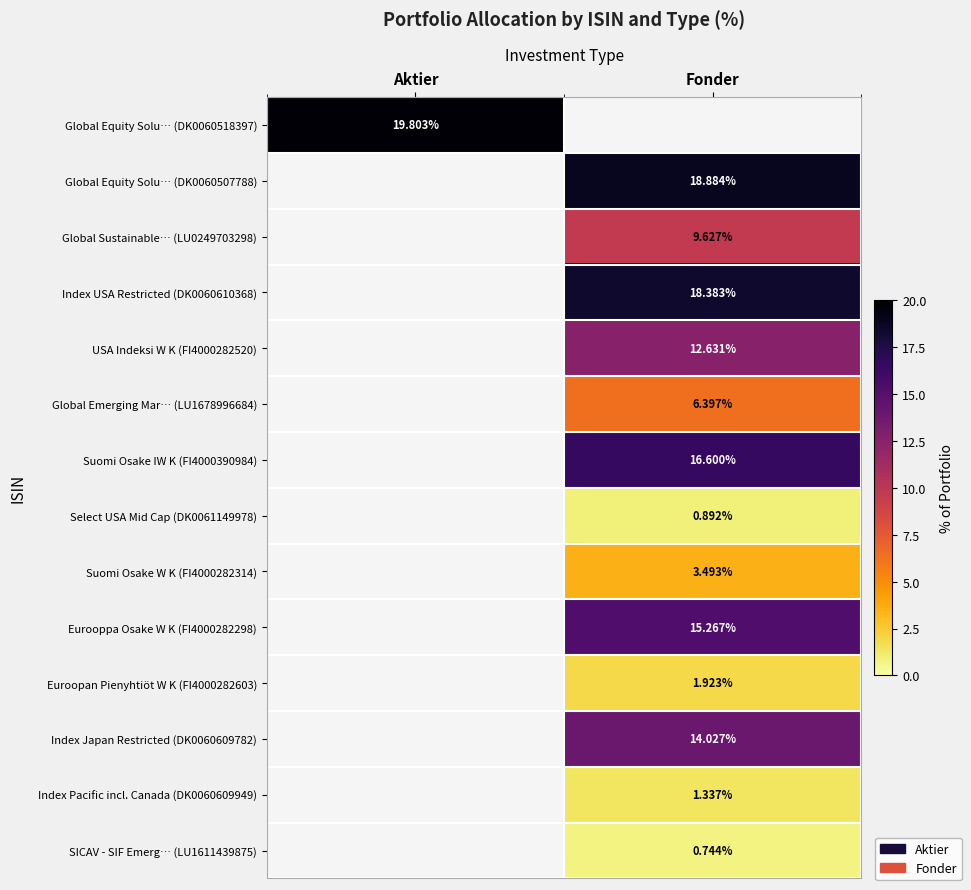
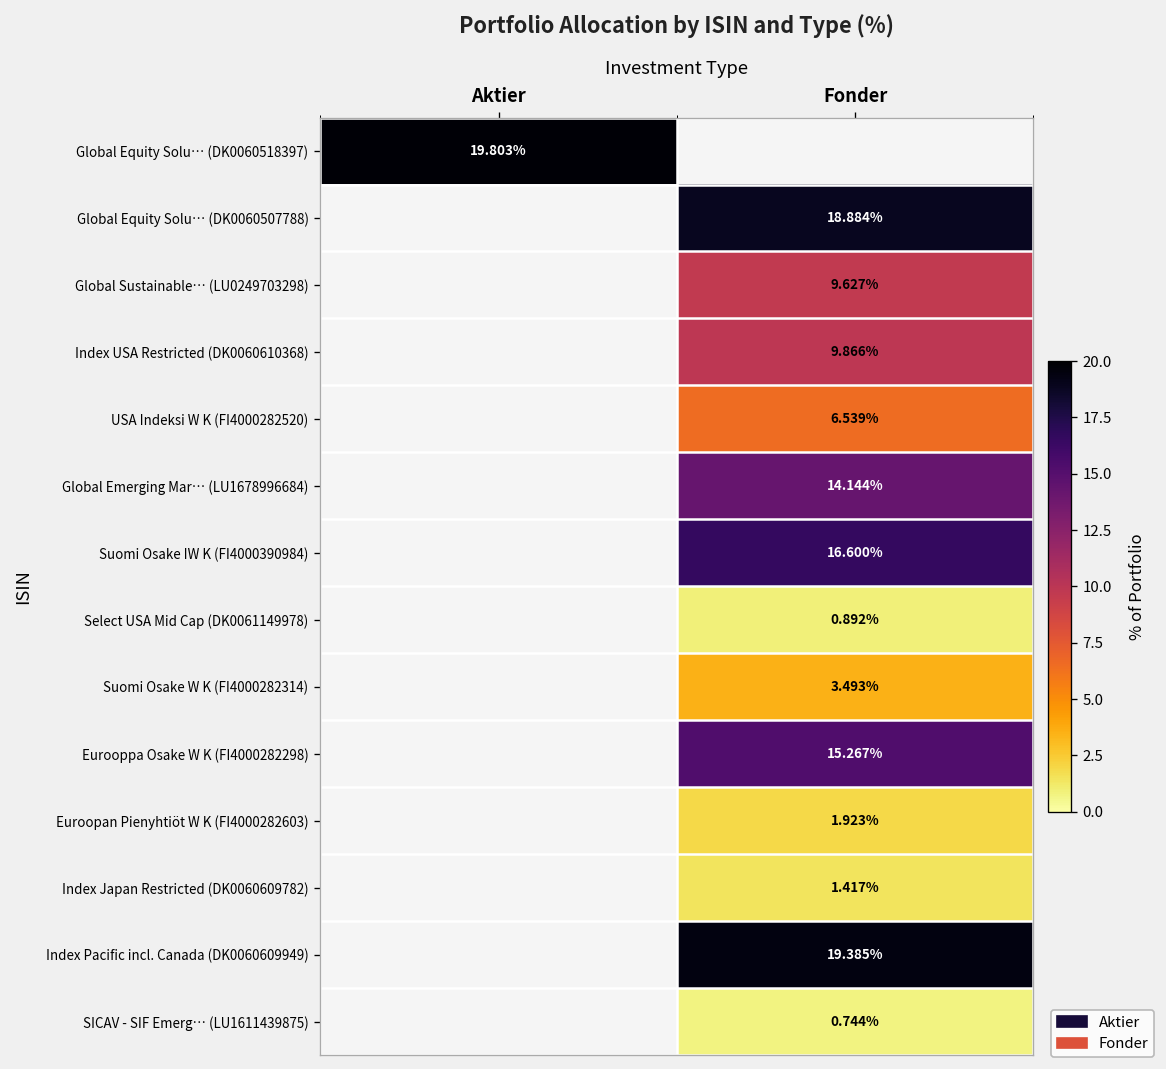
  {
    "Global Equity Solu… (DK0060518397)": {
      "Aktier": "19.803%"
    },
    "Global Equity Solu… (DK0060507788)": {
      "Fonder": "18.884%"
    },
    "Global Sustainable… (LU0249703298)": {
      "Fonder": "9.627%"
    },
    "Index USA Restricted (DK0060610368)": {
-     "Fonder": "18.383%"
+     "Fonder": "9.866%"
    },
    "USA Indeksi W K (FI4000282520)": {
-     "Fonder": "12.631%"
+     "Fonder": "6.539%"
    },
    "Global Emerging Mar… (LU1678996684)": {
-     "Fonder": "6.397%"
+     "Fonder": "14.144%"
    },
    "Suomi Osake IW K (FI4000390984)": {
      "Fonder": "16.600%"
    },
    "Select USA Mid Cap (DK0061149978)": {
      "Fonder": "0.892%"
    },
    "Suomi Osake W K (FI4000282314)": {
      "Fonder": "3.493%"
    },
    "Eurooppa Osake W K (FI4000282298)": {
      "Fonder": "15.267%"
    },
    "Euroopan Pienyhtiöt W K (FI4000282603)": {
      "Fonder": "1.923%"
    },
    "Index Japan Restricted (DK0060609782)": {
-     "Fonder": "14.027%"
+     "Fonder": "1.417%"
    },
    "Index Pacific incl. Canada (DK0060609949)": {
-     "Fonder": "1.337%"
+     "Fonder": "19.385%"
    },
    "SICAV - SIF Emerg… (LU1611439875)": {
      "Fonder": "0.744%"
    }
  }
